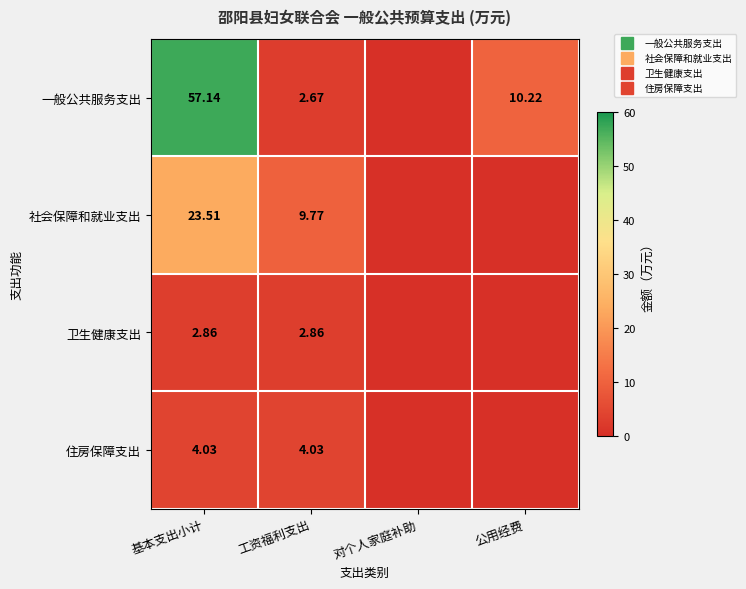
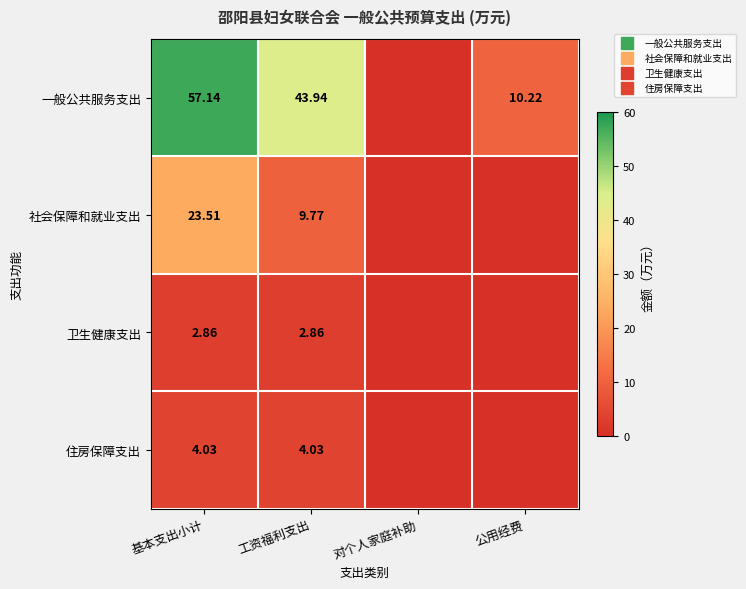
  {
    "一般公共服务支出": {
      "基本支出小计": 57.14,
-     "工资福利支出": 2.67,
+     "工资福利支出": 43.94,
      "公用经费": 10.22
    },
    "社会保障和就业支出": {
      "基本支出小计": 23.51,
      "工资福利支出": 9.77
    },
    "卫生健康支出": {
      "基本支出小计": 2.86,
      "工资福利支出": 2.86
    },
    "住房保障支出": {
      "基本支出小计": 4.03,
      "工资福利支出": 4.03
    }
  }
